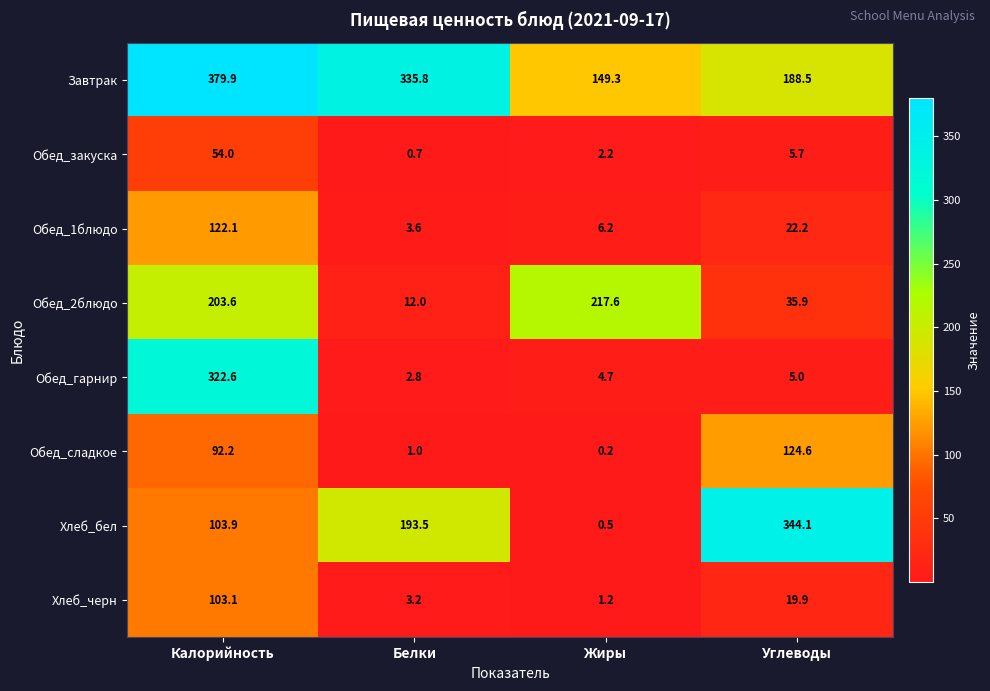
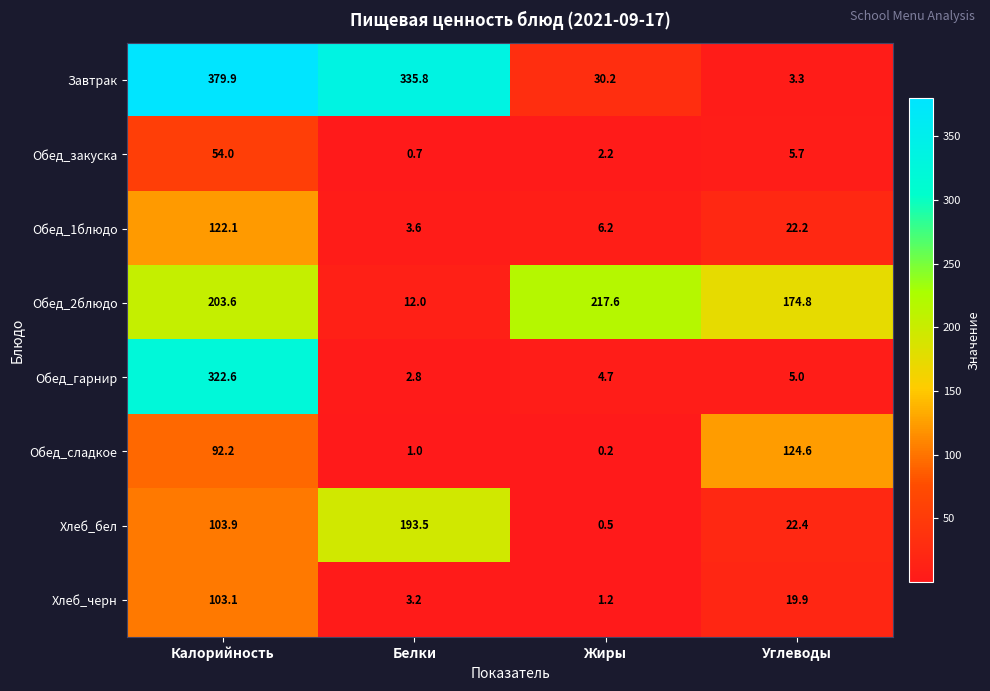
  {
    "Завтрак": {
      "Калорийность": 379.9,
      "Белки": 335.8,
-     "Жиры": 149.3,
-     "Углеводы": 188.5
+     "Жиры": 30.2,
+     "Углеводы": 3.3
    },
    "Обед_закуска": {
      "Калорийность": 54.0,
      "Белки": 0.7,
      "Жиры": 2.2,
      "Углеводы": 5.7
    },
    "Обед_1блюдо": {
      "Калорийность": 122.1,
      "Белки": 3.6,
      "Жиры": 6.2,
      "Углеводы": 22.2
    },
    "Обед_2блюдо": {
      "Калорийность": 203.6,
      "Белки": 12.0,
      "Жиры": 217.6,
-     "Углеводы": 35.9
+     "Углеводы": 174.8
    },
    "Обед_гарнир": {
      "Калорийность": 322.6,
      "Белки": 2.8,
      "Жиры": 4.7,
      "Углеводы": 5.0
    },
    "Обед_сладкое": {
      "Калорийность": 92.2,
      "Белки": 1.0,
      "Жиры": 0.2,
      "Углеводы": 124.6
    },
    "Хлеб_бел": {
      "Калорийность": 103.9,
      "Белки": 193.5,
      "Жиры": 0.5,
-     "Углеводы": 344.1
+     "Углеводы": 22.4
    },
    "Хлеб_черн": {
      "Калорийность": 103.1,
      "Белки": 3.2,
      "Жиры": 1.2,
      "Углеводы": 19.9
    }
  }
